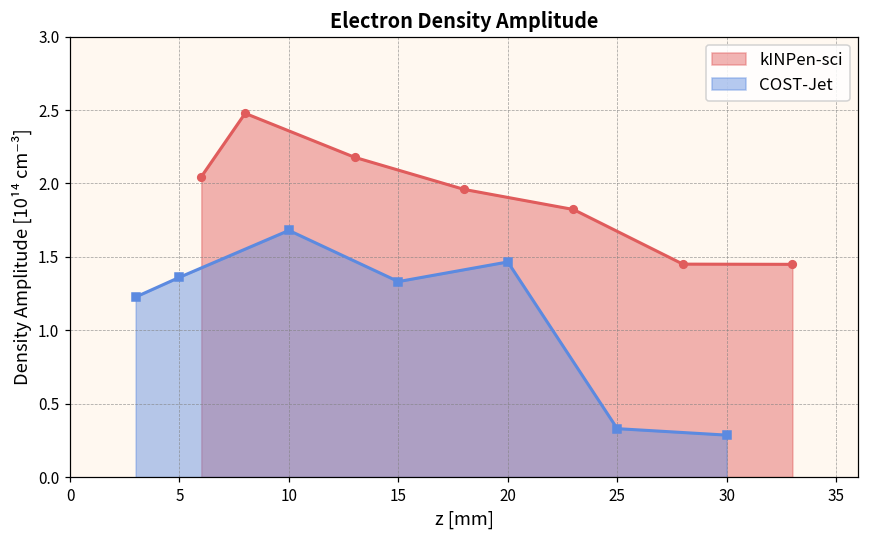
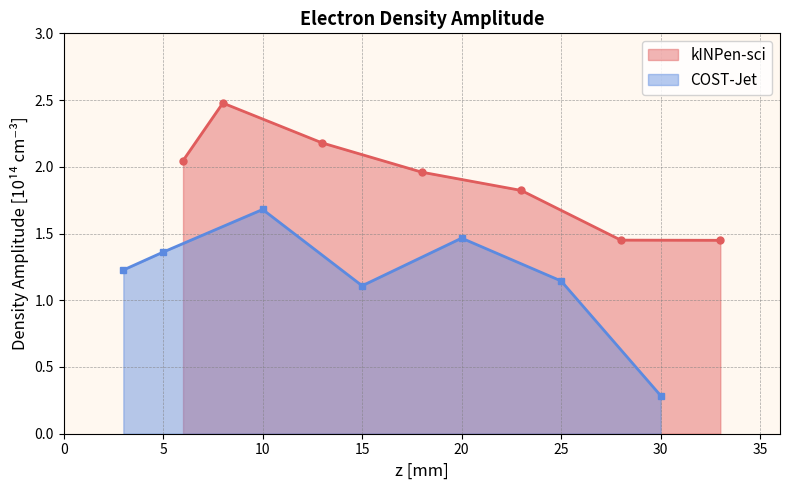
  {
    "COST-Jet": {
      "5": 1.36,
      "10": 1.68,
-     "15": 1.33,
+     "15": 1.11,
      "20": 1.47,
-     "25": 0.33,
+     "25": 1.14,
      "30": 0.29
    }
  }
